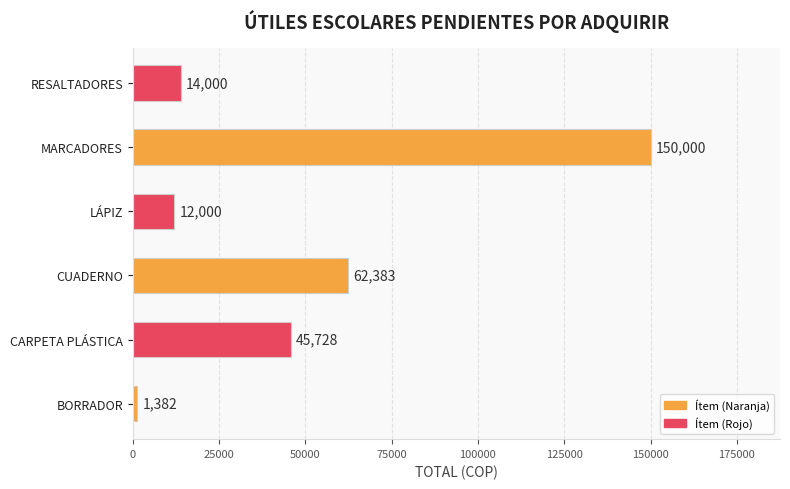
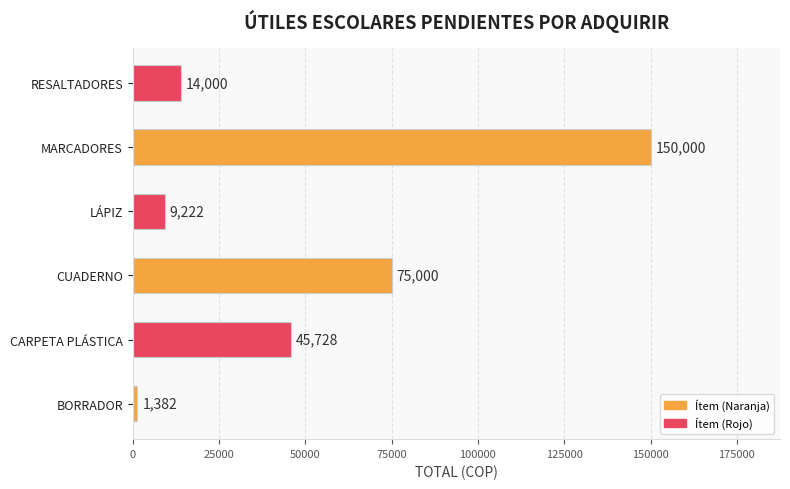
  {
    "RESALTADORES": "14,000",
    "MARCADORES": "150,000",
-   "LÁPIZ": "12,000",
-   "CUADERNO": "62,383",
+   "LÁPIZ": "9,222",
+   "CUADERNO": "75,000",
    "CARPETA PLÁSTICA": "45,728",
    "BORRADOR": "1,382"
  }
